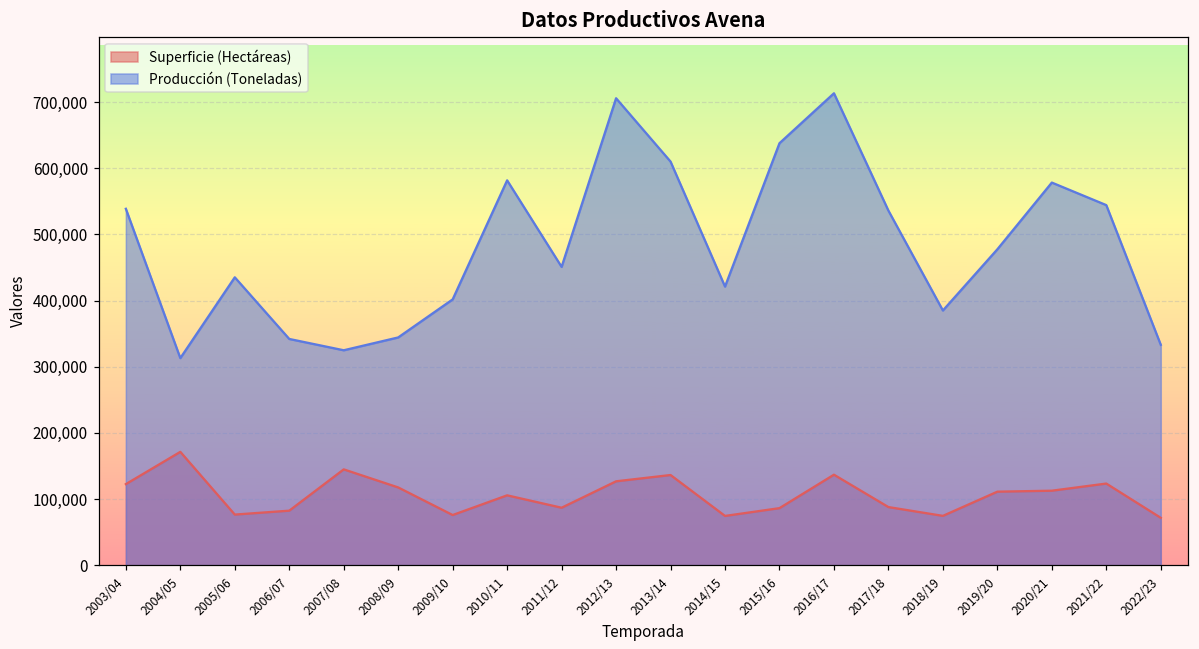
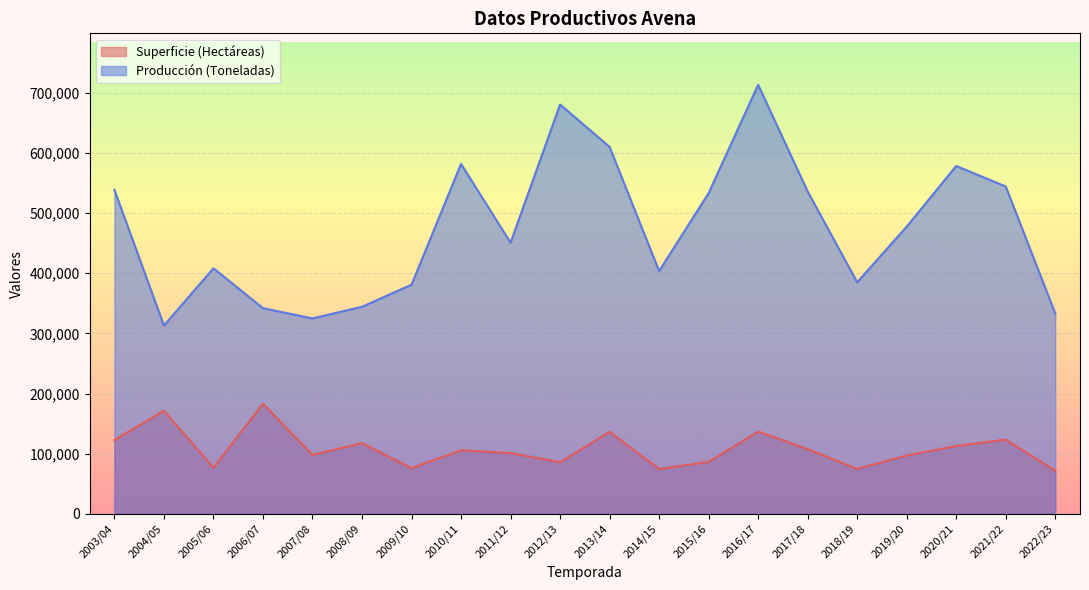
  {
    "Superficie (Hectáreas)": {
      "2003/04": "120,000",
      "2004/05": "170,000",
      "2005/06": "80,000",
-     "2006/07": "80,000",
-     "2007/08": "140,000",
+     "2006/07": "180,000",
+     "2007/08": "100,000",
      "2008/09": "120,000",
      "2009/10": "80,000",
      "2010/11": "110,000",
-     "2011/12": "90,000",
-     "2012/13": "130,000",
+     "2011/12": "100,000",
+     "2012/13": "90,000",
      "2013/14": "140,000",
      "2014/15": "70,000",
      "2015/16": "90,000",
      "2016/17": "140,000",
-     "2017/18": "90,000",
+     "2017/18": "110,000",
      "2018/19": "70,000",
-     "2019/20": "110,000",
+     "2019/20": "100,000",
      "2020/21": "110,000",
      "2021/22": "120,000",
      "2022/23": "70,000"
    },
    "Producción (Toneladas)": {
      "2003/04": "540,000",
      "2004/05": "310,000",
-     "2005/06": "440,000",
+     "2005/06": "410,000",
      "2006/07": "340,000",
      "2007/08": "320,000",
      "2008/09": "340,000",
-     "2009/10": "400,000",
+     "2009/10": "380,000",
      "2010/11": "580,000",
      "2011/12": "450,000",
-     "2012/13": "710,000",
+     "2012/13": "680,000",
      "2013/14": "610,000",
-     "2014/15": "420,000",
-     "2015/16": "640,000",
+     "2014/15": "400,000",
+     "2015/16": "530,000",
      "2016/17": "710,000",
      "2017/18": "540,000",
      "2018/19": "380,000",
      "2019/20": "480,000",
      "2020/21": "580,000",
      "2021/22": "540,000",
      "2022/23": "330,000"
    }
  }
